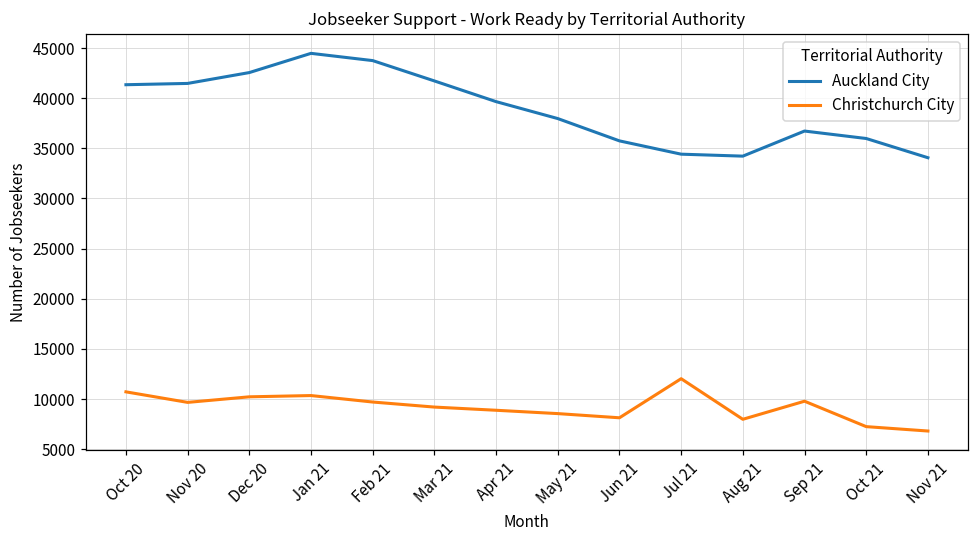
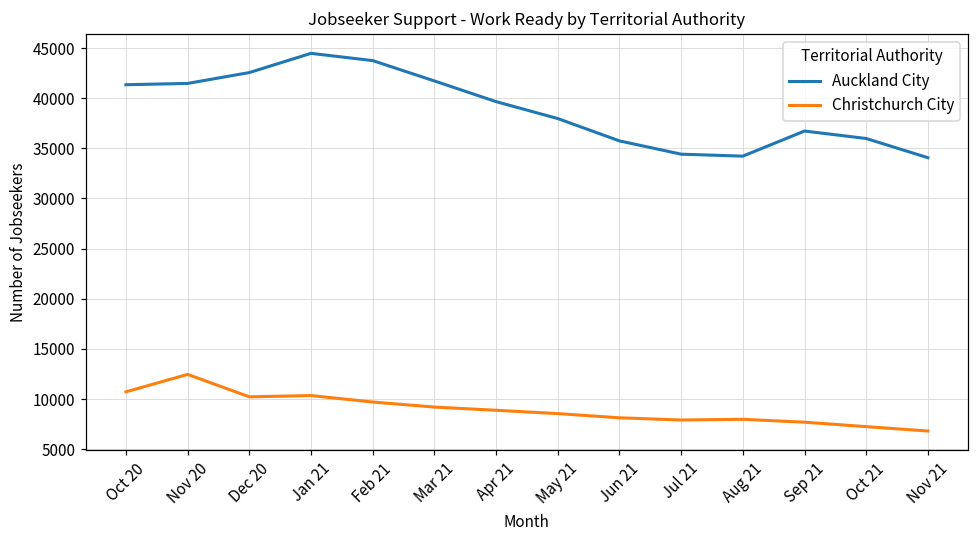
  {
    "Auckland City": {
      "Oct 20": 41000,
      "Nov 20": 41000,
      "Dec 20": 43000,
      "Jan 21": 44000,
      "Feb 21": 44000,
      "Mar 21": 42000,
      "Apr 21": 40000,
      "May 21": 38000,
      "Jun 21": 36000,
      "Jul 21": 34000,
      "Aug 21": 34000,
      "Sep 21": 37000,
      "Oct 21": 36000,
      "Nov 21": 34000
    },
    "Christchurch City": {
      "Oct 20": 11000,
-     "Nov 20": 10000,
+     "Nov 20": 12000,
      "Dec 20": 10000,
      "Jan 21": 10000,
      "Feb 21": 10000,
      "Mar 21": 9000,
      "Apr 21": 9000,
      "May 21": 9000,
      "Jun 21": 8000,
-     "Jul 21": 12000,
+     "Jul 21": 8000,
      "Aug 21": 8000,
-     "Sep 21": 10000,
+     "Sep 21": 8000,
      "Oct 21": 7000,
      "Nov 21": 7000
    }
  }
